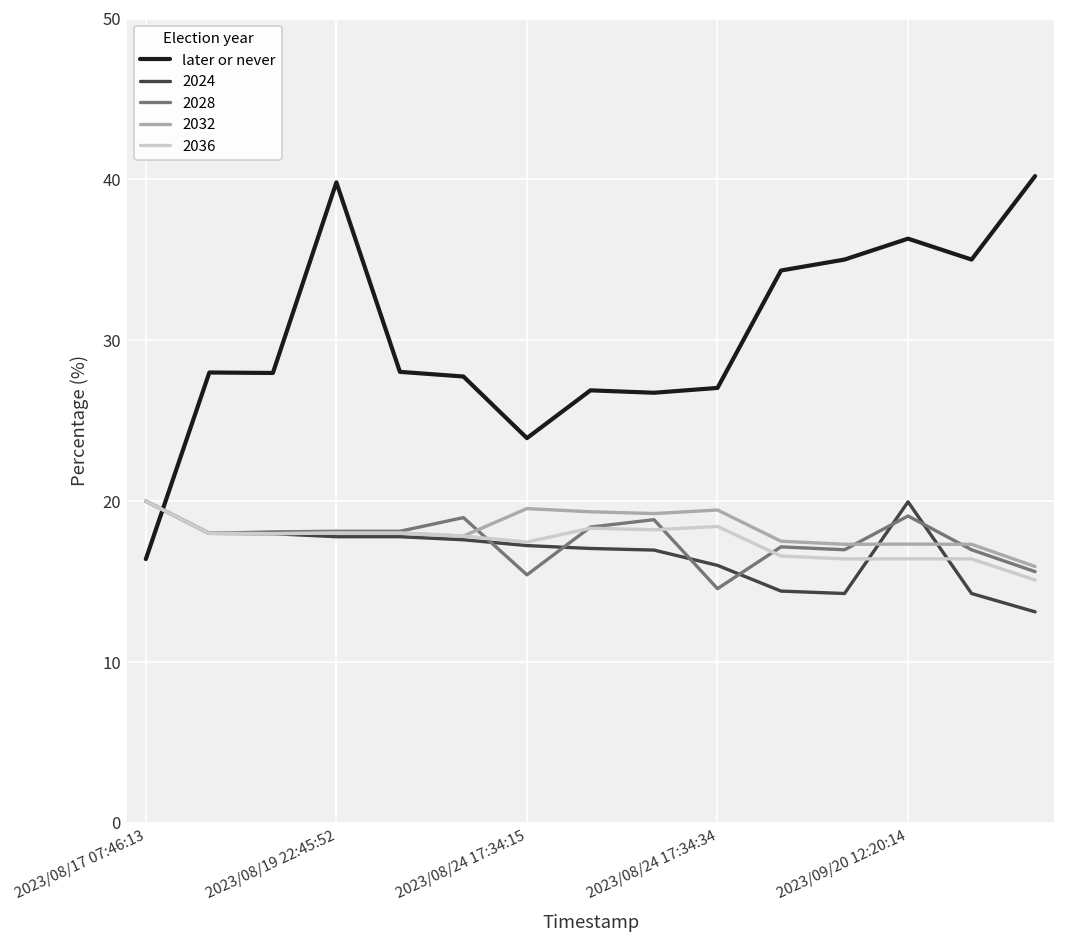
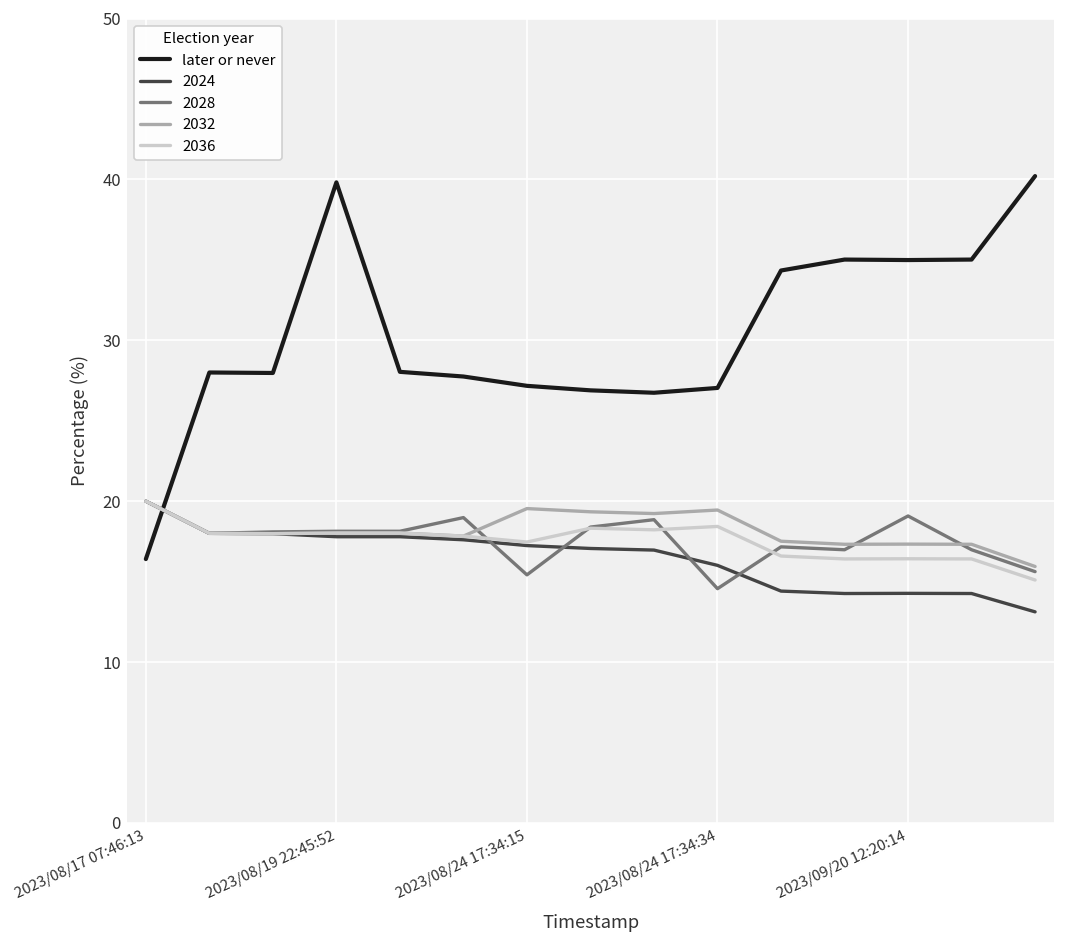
  {
    "later or never": {
      "2023/08/17 07:46:13": 16.4,
      "2023/08/19 22:45:52": 39.8,
-     "2023/08/24 17:34:15": 23.9,
+     "2023/08/24 17:34:15": 27.2,
      "2023/08/24 17:34:34": 27.0,
-     "2023/09/20 12:20:14": 36.3
+     "2023/09/20 12:20:14": 35.0
    },
    "2024": {
      "2023/08/19 22:45:52": 17.8,
      "2023/08/24 17:34:15": 17.2,
      "2023/08/24 17:34:34": 16.0,
-     "2023/09/20 12:20:14": 20.0
+     "2023/09/20 12:20:14": 14.3
    },
    "2028": {
      "2023/08/24 17:34:15": 15.4,
      "2023/08/24 17:34:34": 14.6,
      "2023/09/20 12:20:14": 19.1
    }
  }
